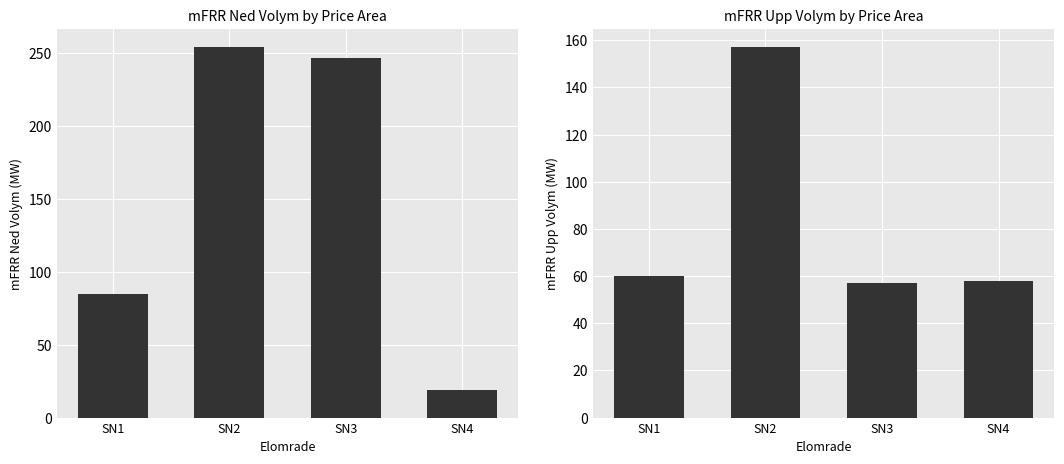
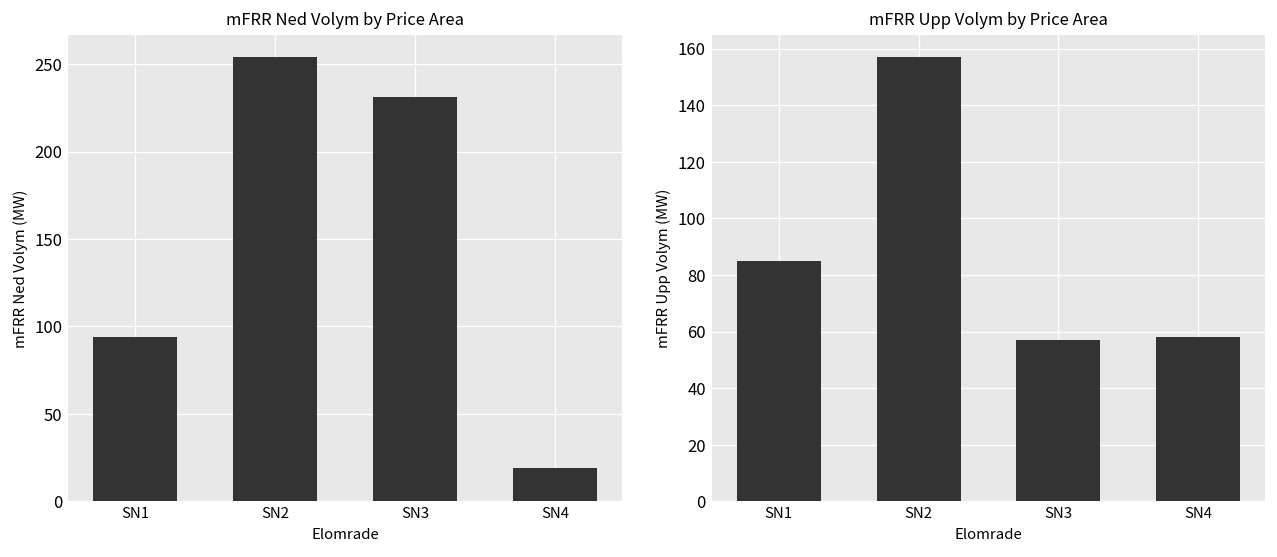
  {
    "mFRR Ned Volym by Price Area": {
-     "SN1": 85,
+     "SN1": 94,
      "SN2": 254,
-     "SN3": 247,
+     "SN3": 231,
      "SN4": 19
    },
    "mFRR Upp Volym by Price Area": {
-     "SN1": 60,
+     "SN1": 85,
      "SN2": 157,
      "SN3": 57,
      "SN4": 58
    }
  }
